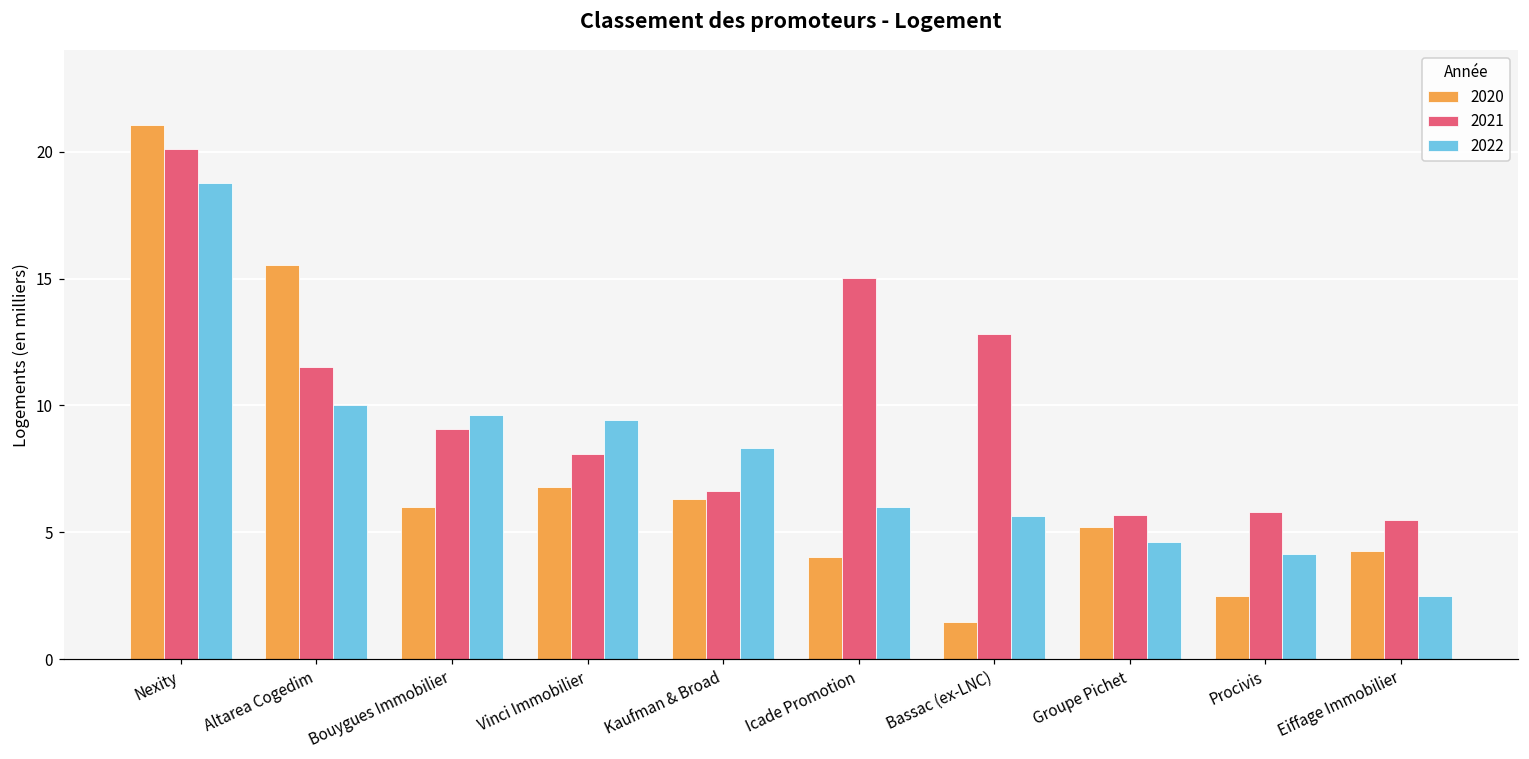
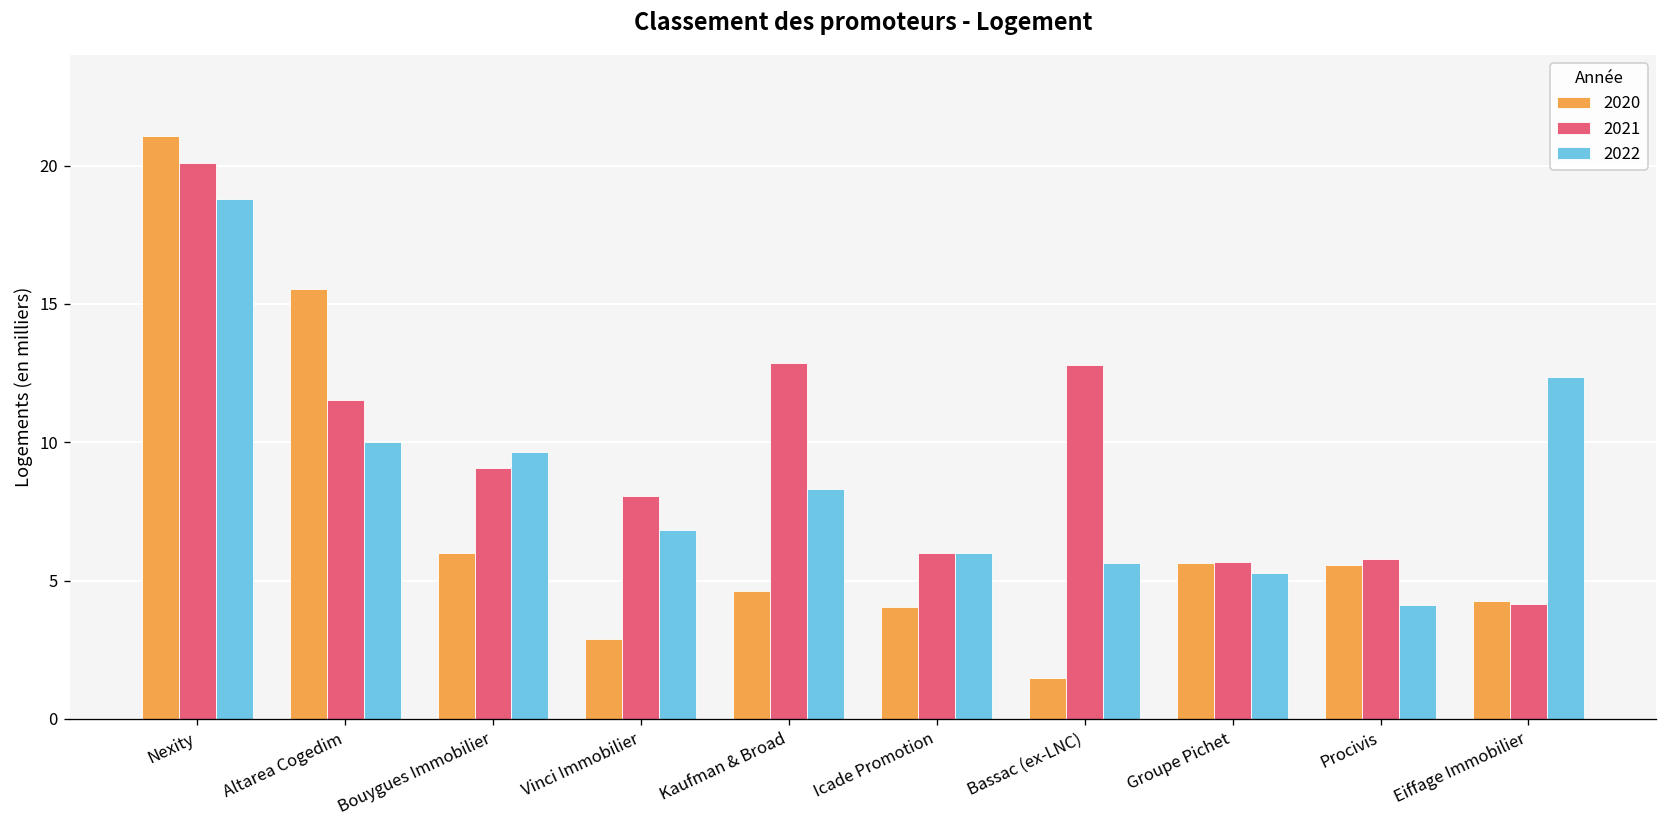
  {
    "2020": {
      "Nexity": 21.1,
      "Altarea Cogedim": 15.5,
      "Bouygues Immobilier": 6.0,
-     "Vinci Immobilier": 6.8,
-     "Kaufman & Broad": 6.3,
+     "Vinci Immobilier": 2.9,
+     "Kaufman & Broad": 4.6,
      "Icade Promotion": 4.0,
      "Bassac (ex-LNC)": 1.5,
-     "Groupe Pichet": 5.2,
-     "Procivis": 2.5,
+     "Groupe Pichet": 5.6,
+     "Procivis": 5.6,
      "Eiffage Immobilier": 4.3
    },
    "2021": {
      "Nexity": 20.1,
      "Altarea Cogedim": 11.5,
      "Bouygues Immobilier": 9.1,
      "Vinci Immobilier": 8.1,
-     "Kaufman & Broad": 6.6,
-     "Icade Promotion": 15.0,
+     "Kaufman & Broad": 12.9,
+     "Icade Promotion": 6.0,
      "Bassac (ex-LNC)": 12.8,
      "Groupe Pichet": 5.7,
      "Procivis": 5.8,
-     "Eiffage Immobilier": 5.5
+     "Eiffage Immobilier": 4.2
    },
    "2022": {
      "Nexity": 18.8,
      "Altarea Cogedim": 10.0,
      "Bouygues Immobilier": 9.6,
-     "Vinci Immobilier": 9.4,
+     "Vinci Immobilier": 6.8,
      "Kaufman & Broad": 8.3,
      "Icade Promotion": 6.0,
      "Bassac (ex-LNC)": 5.6,
-     "Groupe Pichet": 4.6,
+     "Groupe Pichet": 5.3,
      "Procivis": 4.1,
-     "Eiffage Immobilier": 2.5
+     "Eiffage Immobilier": 12.4
    }
  }
